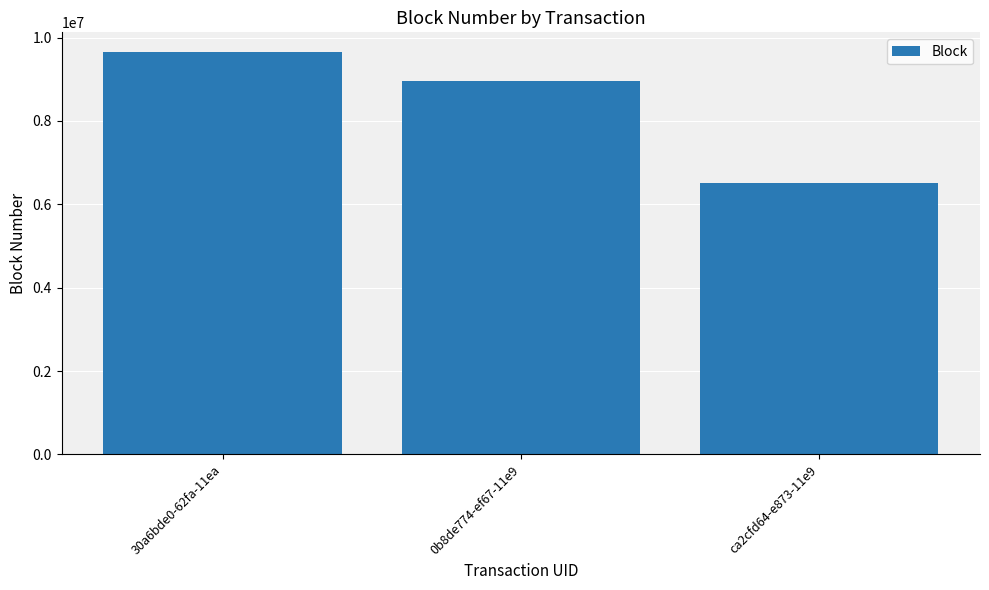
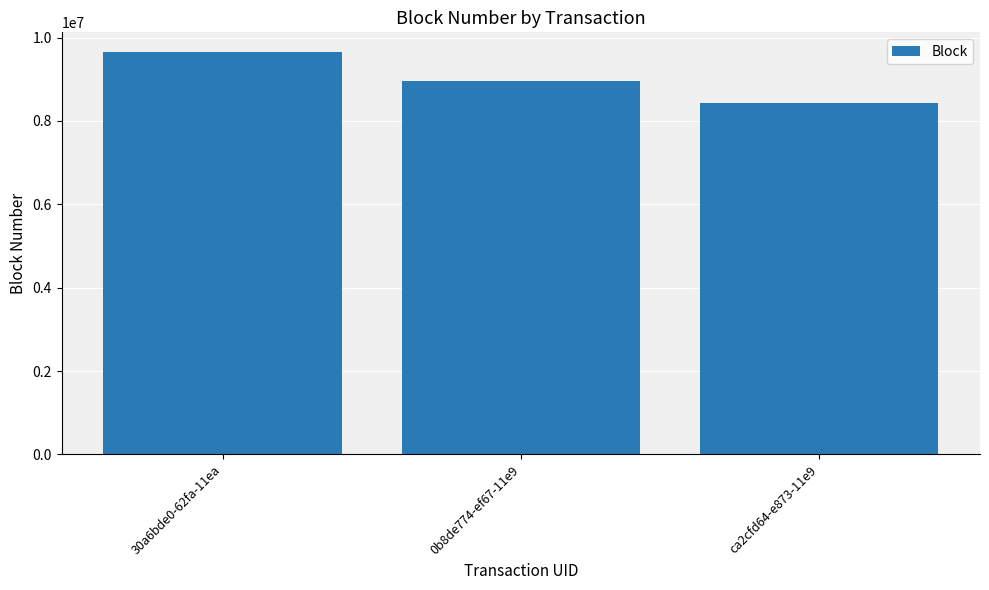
  {
    "30a6bde0-62fa-11ea": 9600000,
    "0b8de774-ef67-11e9": 9000000,
-   "ca2cfd64-e873-11e9": 6500000
+   "ca2cfd64-e873-11e9": 8400000
  }
